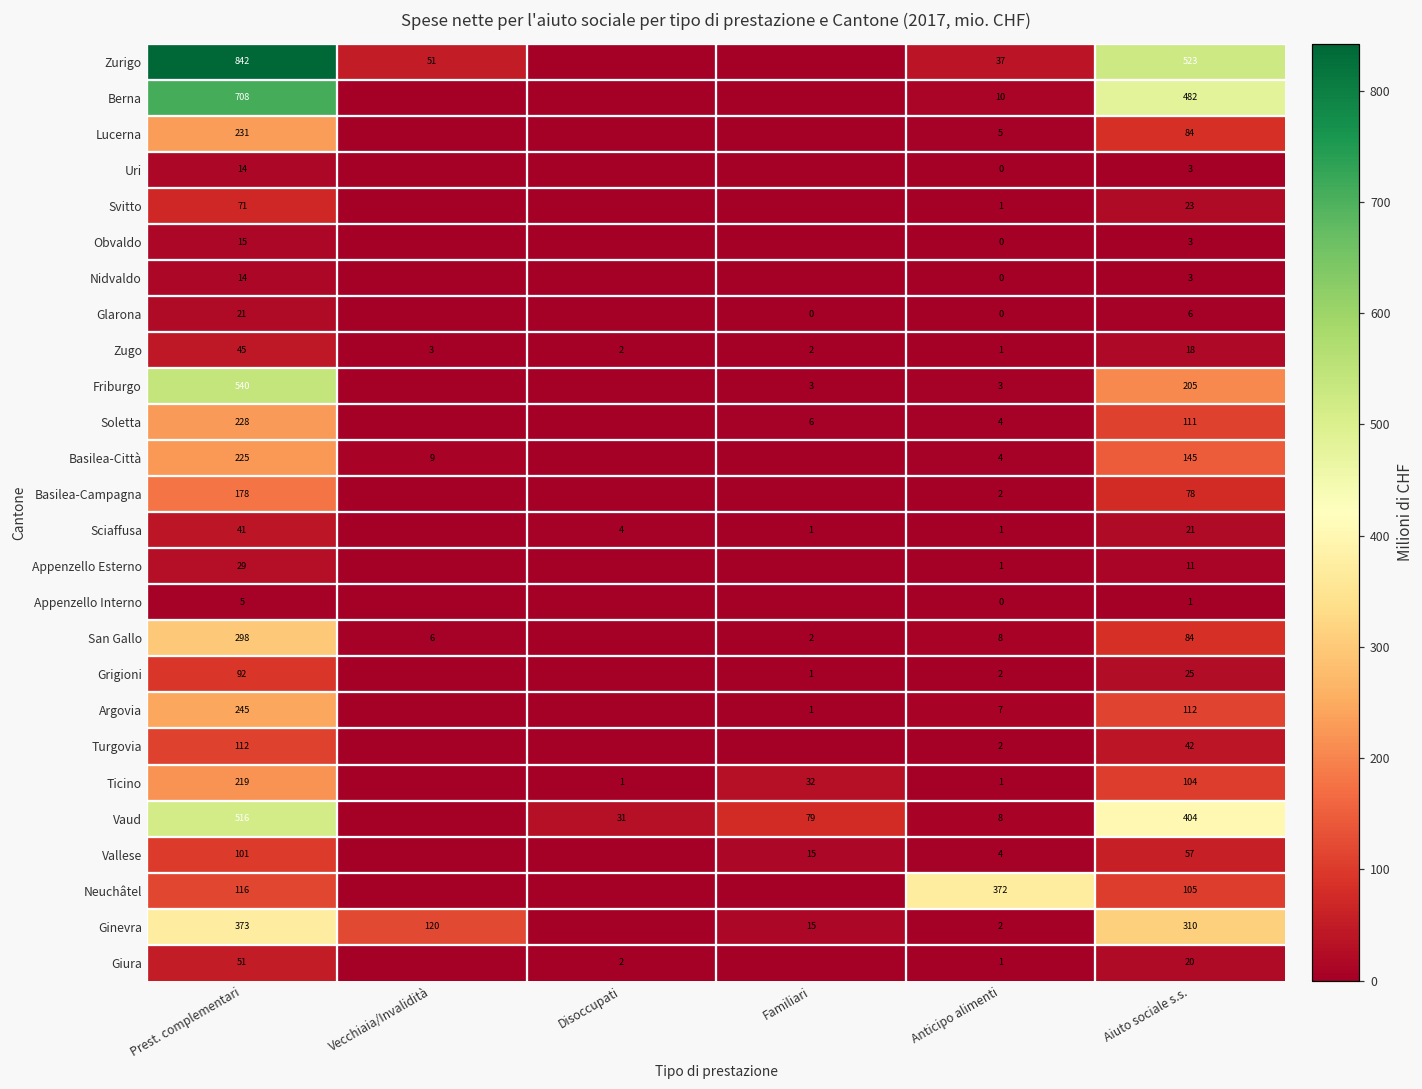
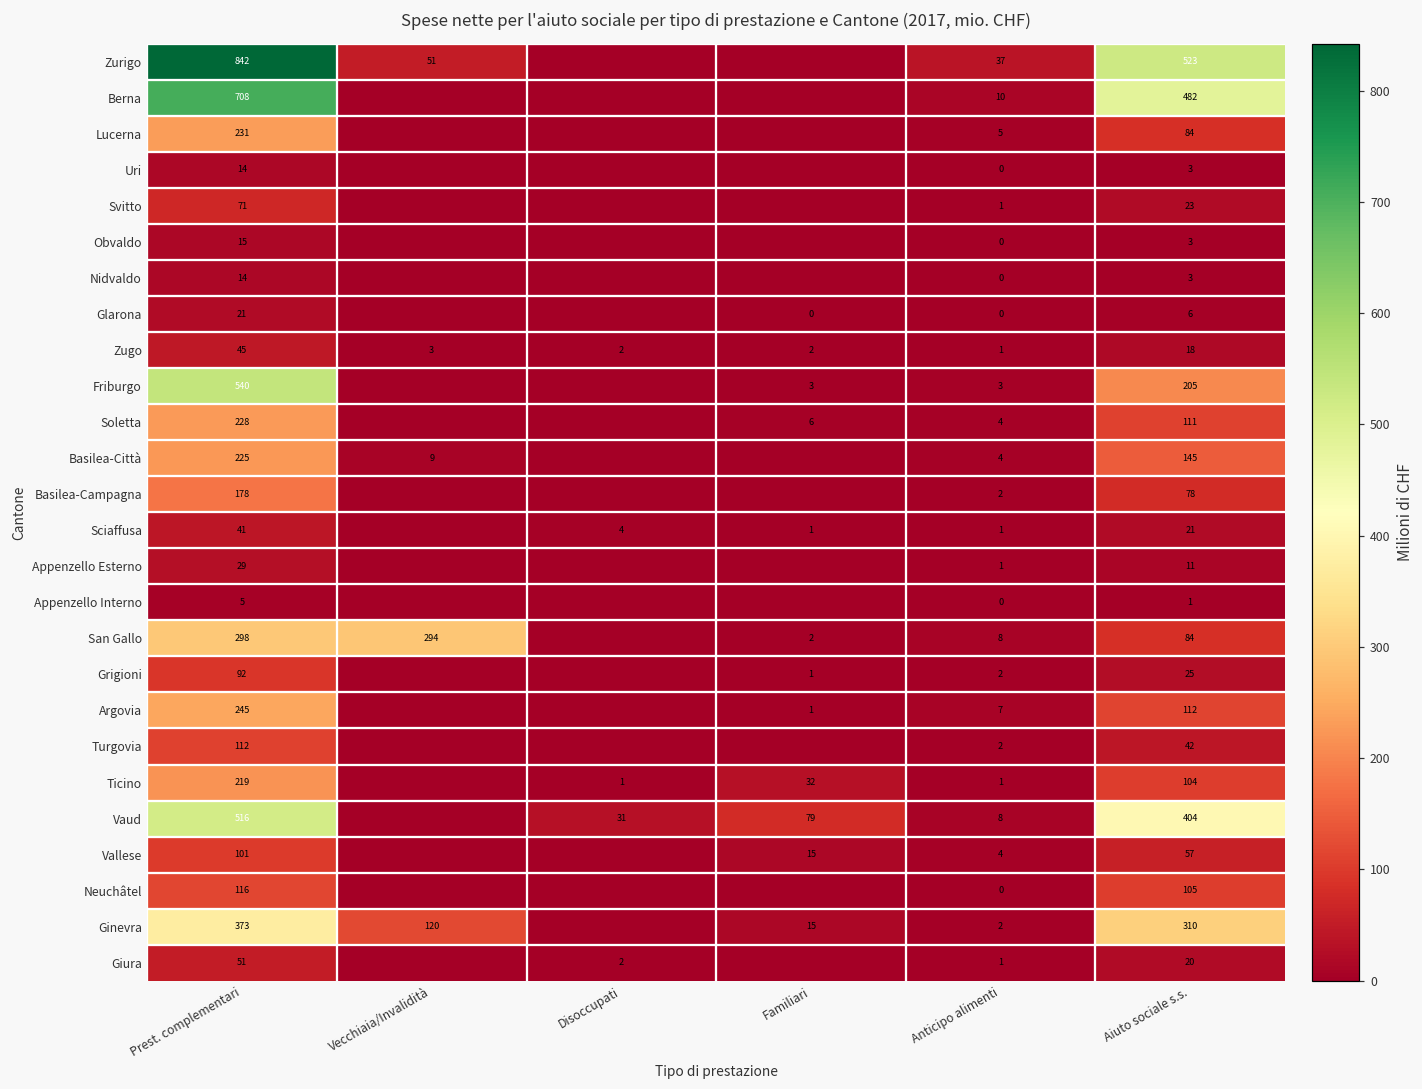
  {
    "Zurigo": {
      "Prest. complementari": 842,
      "Vecchiaia/Invalidità": 51,
      "Anticipo alimenti": 37,
      "Aiuto sociale s.s.": 523
    },
    "Berna": {
      "Prest. complementari": 708,
      "Anticipo alimenti": 10,
      "Aiuto sociale s.s.": 482
    },
    "Lucerna": {
      "Prest. complementari": 231,
      "Anticipo alimenti": 5,
      "Aiuto sociale s.s.": 84
    },
    "Uri": {
      "Prest. complementari": 14,
      "Anticipo alimenti": 0,
      "Aiuto sociale s.s.": 3
    },
    "Svitto": {
      "Prest. complementari": 71,
      "Anticipo alimenti": 1,
      "Aiuto sociale s.s.": 23
    },
    "Obvaldo": {
      "Prest. complementari": 15,
      "Anticipo alimenti": 0,
      "Aiuto sociale s.s.": 3
    },
    "Nidvaldo": {
      "Prest. complementari": 14,
      "Anticipo alimenti": 0,
      "Aiuto sociale s.s.": 3
    },
    "Glarona": {
      "Prest. complementari": 21,
      "Familiari": 0,
      "Anticipo alimenti": 0,
      "Aiuto sociale s.s.": 6
    },
    "Zugo": {
      "Prest. complementari": 45,
      "Vecchiaia/Invalidità": 3,
      "Disoccupati": 2,
      "Familiari": 2,
      "Anticipo alimenti": 1,
      "Aiuto sociale s.s.": 18
    },
    "Friburgo": {
      "Prest. complementari": 540,
      "Familiari": 3,
      "Anticipo alimenti": 3,
      "Aiuto sociale s.s.": 205
    },
    "Soletta": {
      "Prest. complementari": 228,
      "Familiari": 6,
      "Anticipo alimenti": 4,
      "Aiuto sociale s.s.": 111
    },
    "Basilea-Città": {
      "Prest. complementari": 225,
      "Vecchiaia/Invalidità": 9,
      "Anticipo alimenti": 4,
      "Aiuto sociale s.s.": 145
    },
    "Basilea-Campagna": {
      "Prest. complementari": 178,
      "Anticipo alimenti": 2,
      "Aiuto sociale s.s.": 78
    },
    "Sciaffusa": {
      "Prest. complementari": 41,
      "Disoccupati": 4,
      "Familiari": 1,
      "Anticipo alimenti": 1,
      "Aiuto sociale s.s.": 21
    },
    "Appenzello Esterno": {
      "Prest. complementari": 29,
      "Anticipo alimenti": 1,
      "Aiuto sociale s.s.": 11
    },
    "Appenzello Interno": {
      "Prest. complementari": 5,
      "Anticipo alimenti": 0,
      "Aiuto sociale s.s.": 1
    },
    "San Gallo": {
      "Prest. complementari": 298,
-     "Vecchiaia/Invalidità": 6,
+     "Vecchiaia/Invalidità": 294,
      "Familiari": 2,
      "Anticipo alimenti": 8,
      "Aiuto sociale s.s.": 84
    },
    "Grigioni": {
      "Prest. complementari": 92,
      "Familiari": 1,
      "Anticipo alimenti": 2,
      "Aiuto sociale s.s.": 25
    },
    "Argovia": {
      "Prest. complementari": 245,
      "Familiari": 1,
      "Anticipo alimenti": 7,
      "Aiuto sociale s.s.": 112
    },
    "Turgovia": {
      "Prest. complementari": 112,
      "Anticipo alimenti": 2,
      "Aiuto sociale s.s.": 42
    },
    "Ticino": {
      "Prest. complementari": 219,
      "Disoccupati": 1,
      "Familiari": 32,
      "Anticipo alimenti": 1,
      "Aiuto sociale s.s.": 104
    },
    "Vaud": {
      "Prest. complementari": 516,
      "Disoccupati": 31,
      "Familiari": 79,
      "Anticipo alimenti": 8,
      "Aiuto sociale s.s.": 404
    },
    "Vallese": {
      "Prest. complementari": 101,
      "Familiari": 15,
      "Anticipo alimenti": 4,
      "Aiuto sociale s.s.": 57
    },
    "Neuchâtel": {
      "Prest. complementari": 116,
-     "Anticipo alimenti": 372,
+     "Anticipo alimenti": 0,
      "Aiuto sociale s.s.": 105
    },
    "Ginevra": {
      "Prest. complementari": 373,
      "Vecchiaia/Invalidità": 120,
      "Familiari": 15,
      "Anticipo alimenti": 2,
      "Aiuto sociale s.s.": 310
    },
    "Giura": {
      "Prest. complementari": 51,
      "Disoccupati": 2,
      "Anticipo alimenti": 1,
      "Aiuto sociale s.s.": 20
    }
  }
